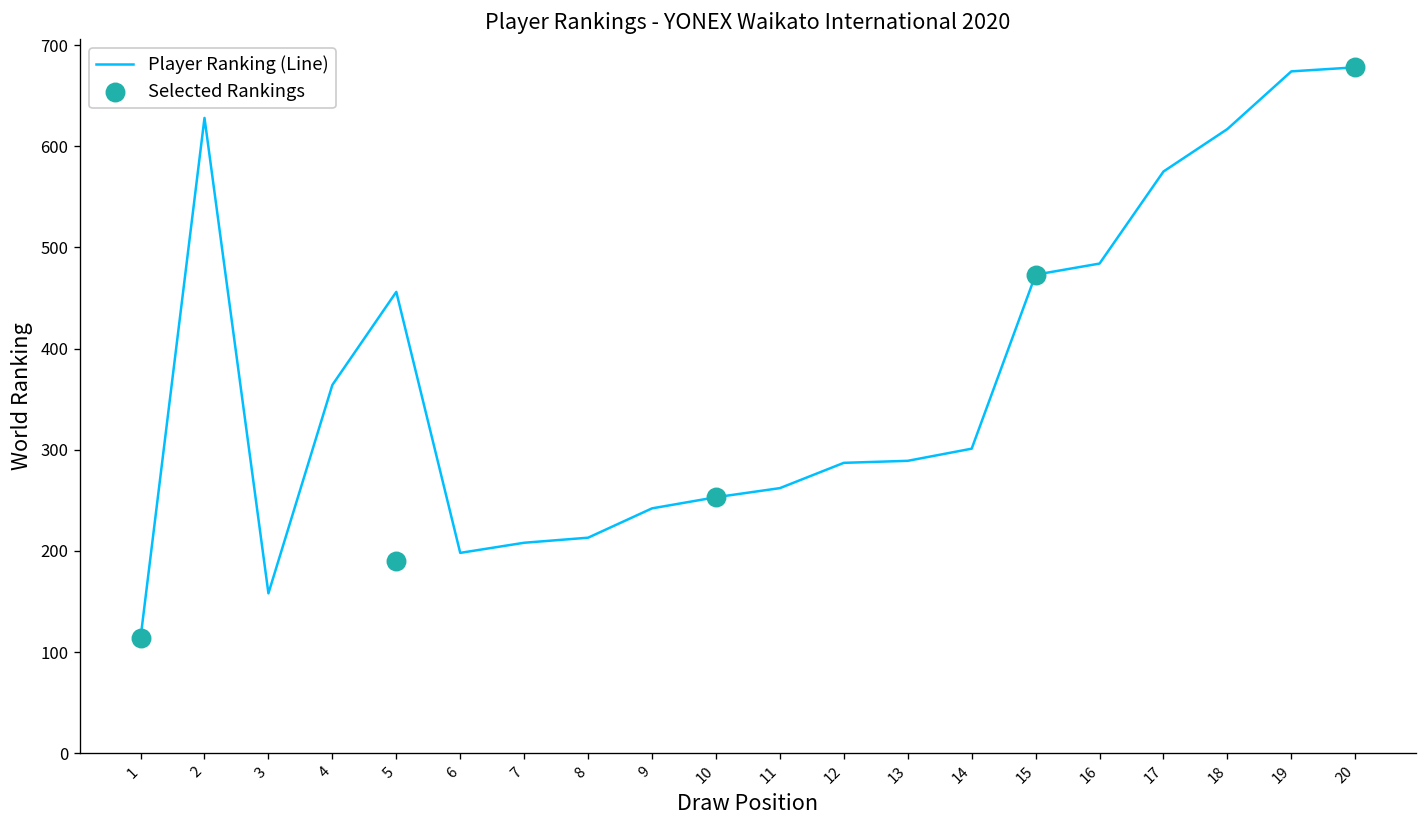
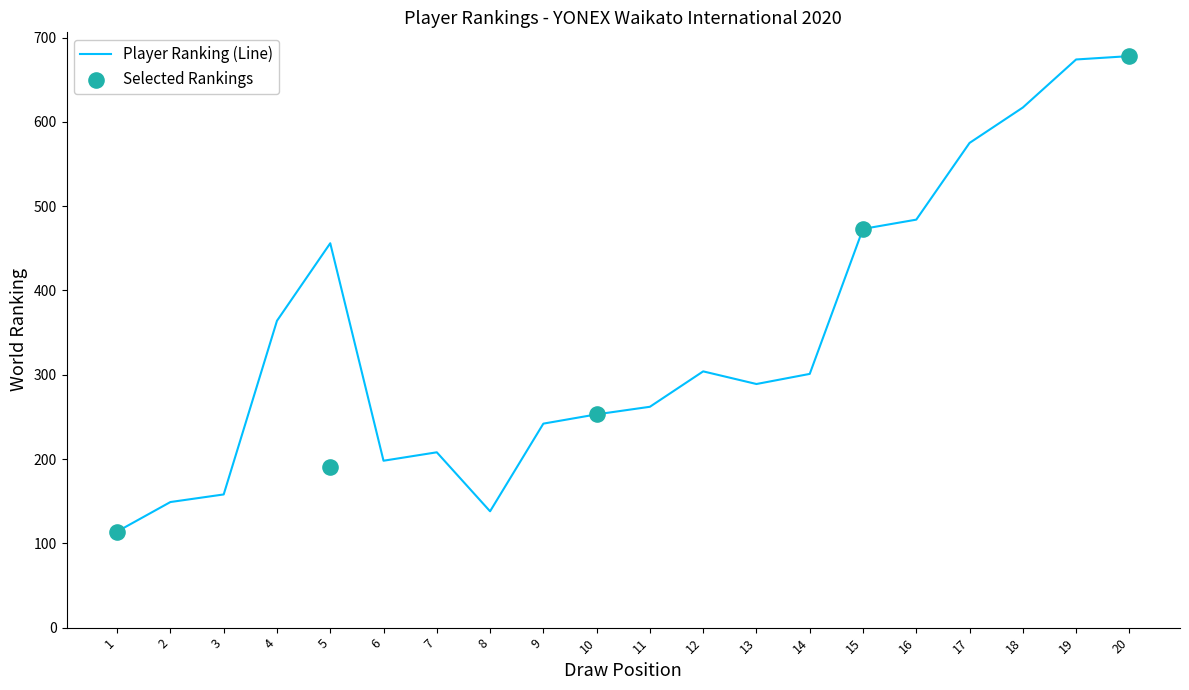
  {
    "Player Ranking (Line)": {
-     "2": 630,
+     "2": 150,
      "3": 160,
      "4": 360,
      "5": 460,
      "6": 200,
      "7": 210,
-     "8": 210,
+     "8": 140,
      "9": 240,
      "11": 260,
-     "12": 290,
+     "12": 300,
      "13": 290,
      "14": 300,
      "16": 480,
      "17": 580,
      "18": 620,
      "19": 670
    }
  }
